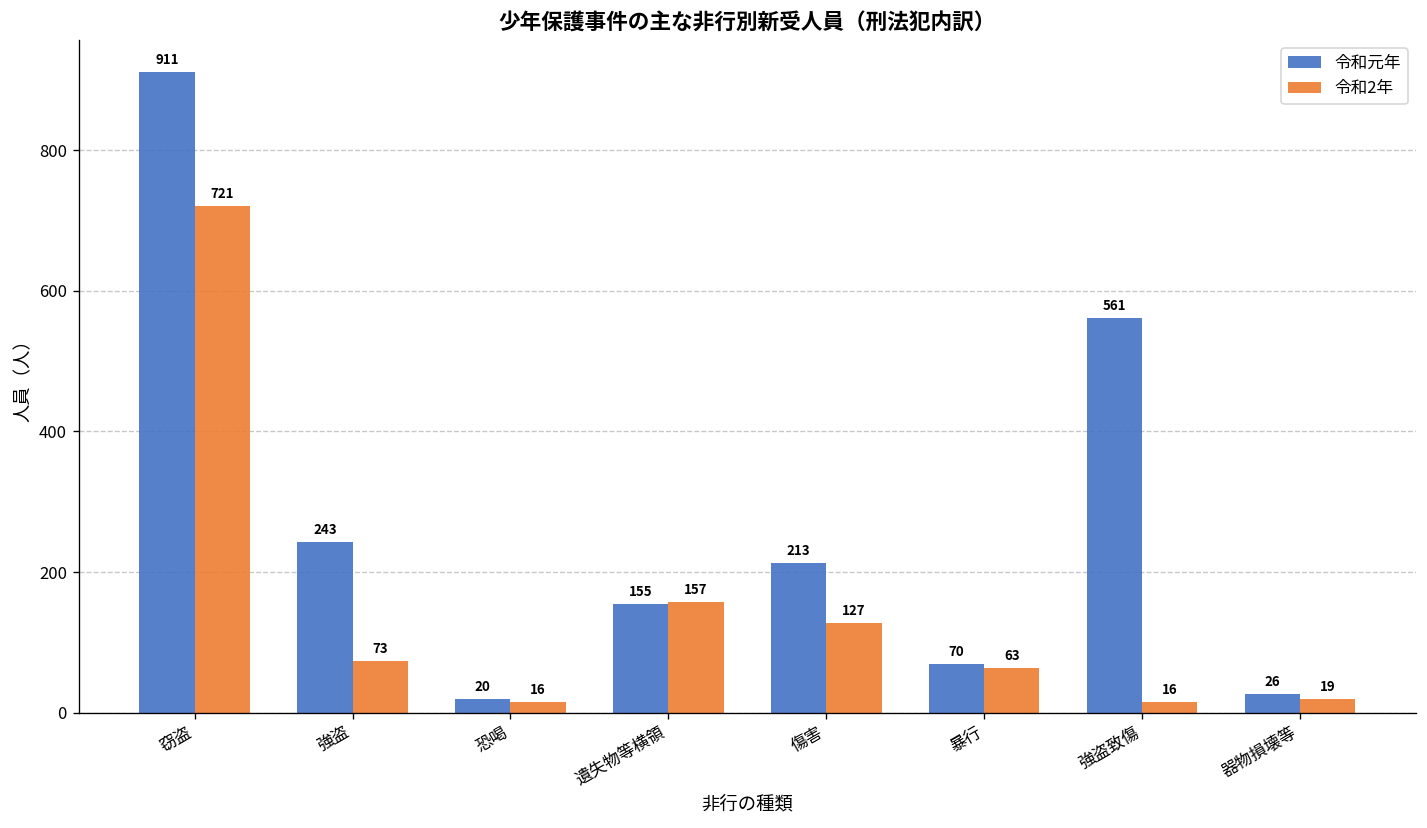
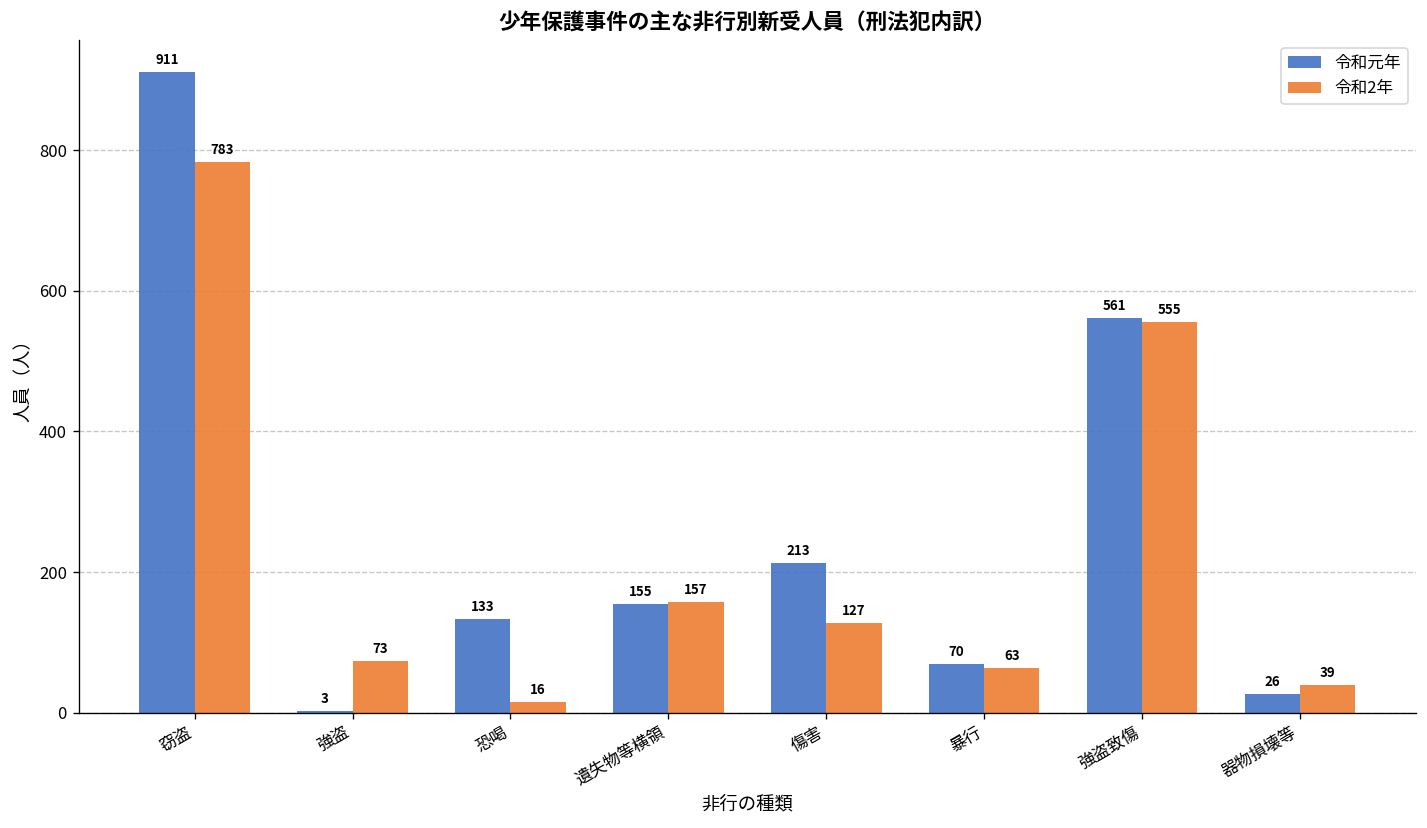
  {
    "令和元年": {
      "窃盗": 911,
-     "強盗": 243,
-     "恐喝": 20,
+     "強盗": 3,
+     "恐喝": 133,
      "遺失物等横領": 155,
      "傷害": 213,
      "暴行": 70,
      "強盗致傷": 561,
      "器物損壊等": 26
    },
    "令和2年": {
-     "窃盗": 721,
+     "窃盗": 783,
      "強盗": 73,
      "恐喝": 16,
      "遺失物等横領": 157,
      "傷害": 127,
      "暴行": 63,
-     "強盗致傷": 16,
-     "器物損壊等": 19
+     "強盗致傷": 555,
+     "器物損壊等": 39
    }
  }
